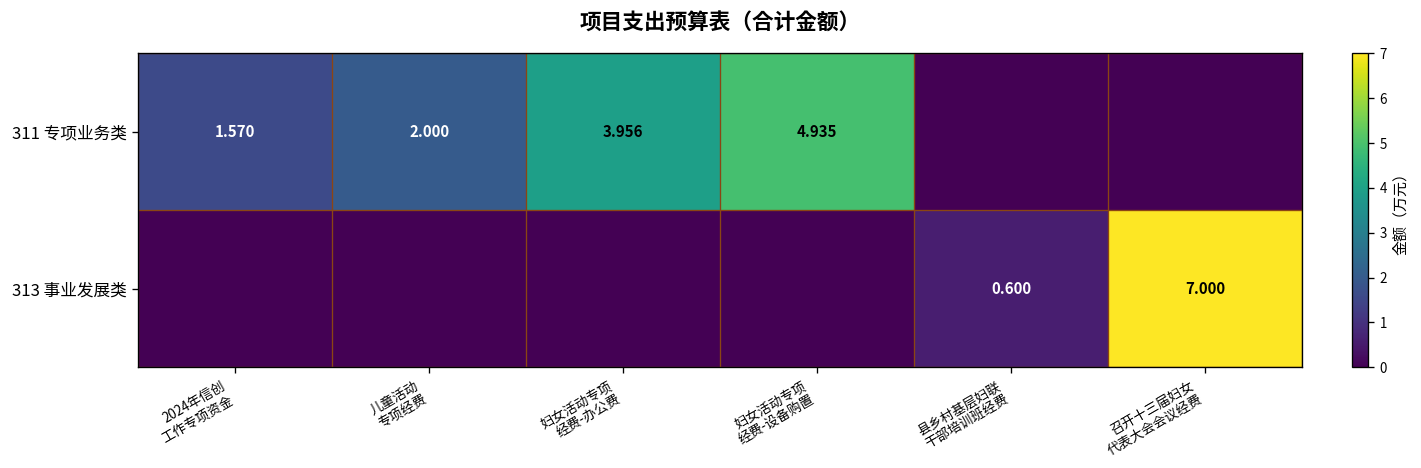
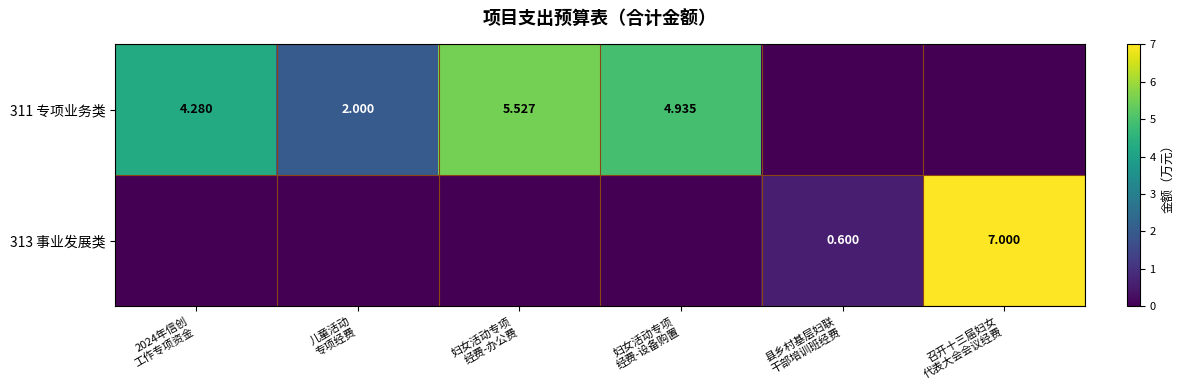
  {
    "311 专项业务类": {
-     "2024年信创 工作专项资金": 1.570,
+     "2024年信创 工作专项资金": 4.280,
      "儿童活动 专项经费": 2.000,
-     "妇女活动专项 经费-办公费": 3.956,
+     "妇女活动专项 经费-办公费": 5.527,
      "妇女活动专项 经费-设备购置": 4.935
    },
    "313 事业发展类": {
      "县乡村基层妇联 干部培训班经费": 0.600,
      "召开十三届妇女 代表大会会议经费": 7.000
    }
  }
